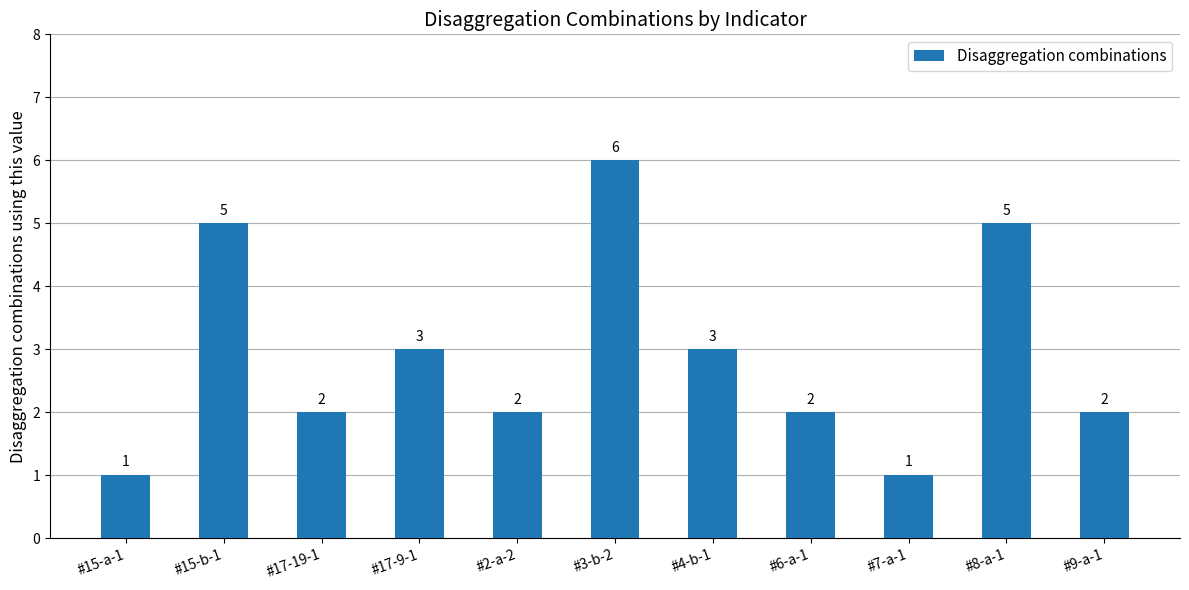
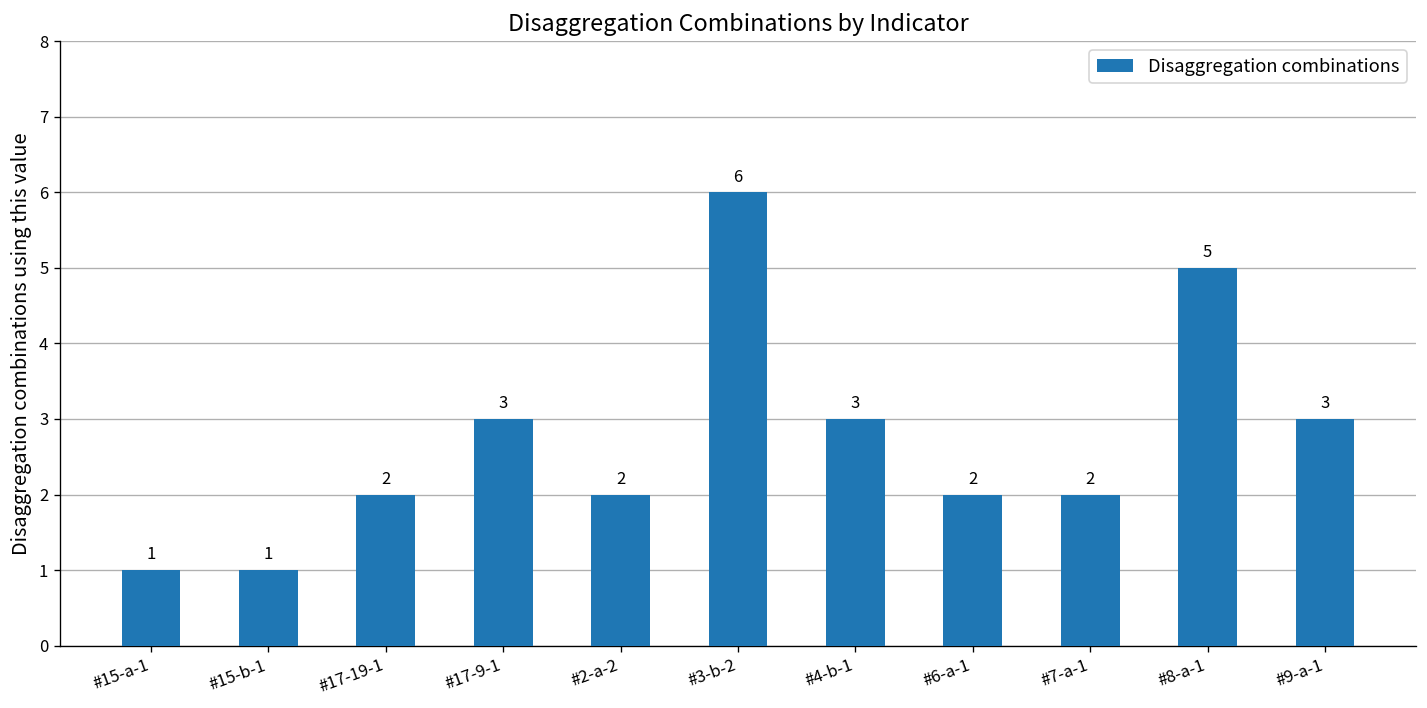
  {
    "#15-a-1": 1,
-   "#15-b-1": 5,
+   "#15-b-1": 1,
    "#17-19-1": 2,
    "#17-9-1": 3,
    "#2-a-2": 2,
    "#3-b-2": 6,
    "#4-b-1": 3,
    "#6-a-1": 2,
-   "#7-a-1": 1,
+   "#7-a-1": 2,
    "#8-a-1": 5,
-   "#9-a-1": 2
+   "#9-a-1": 3
  }
